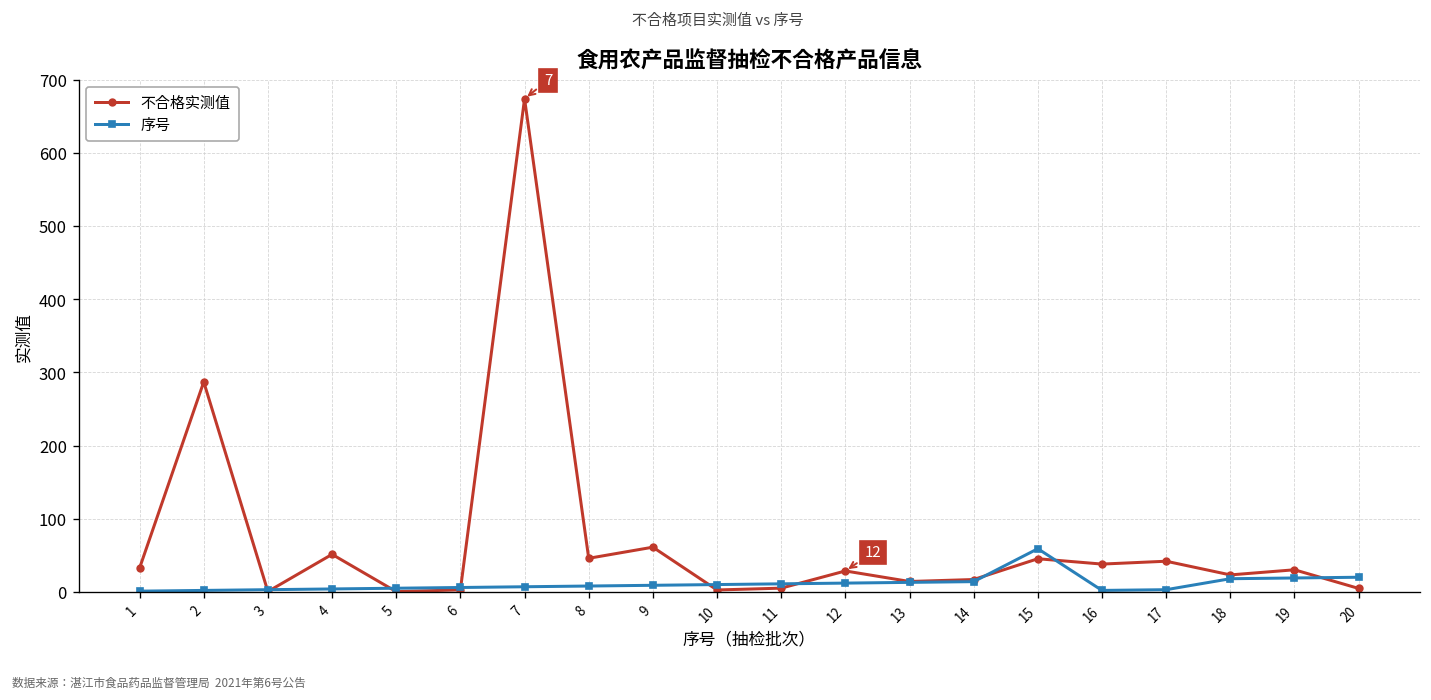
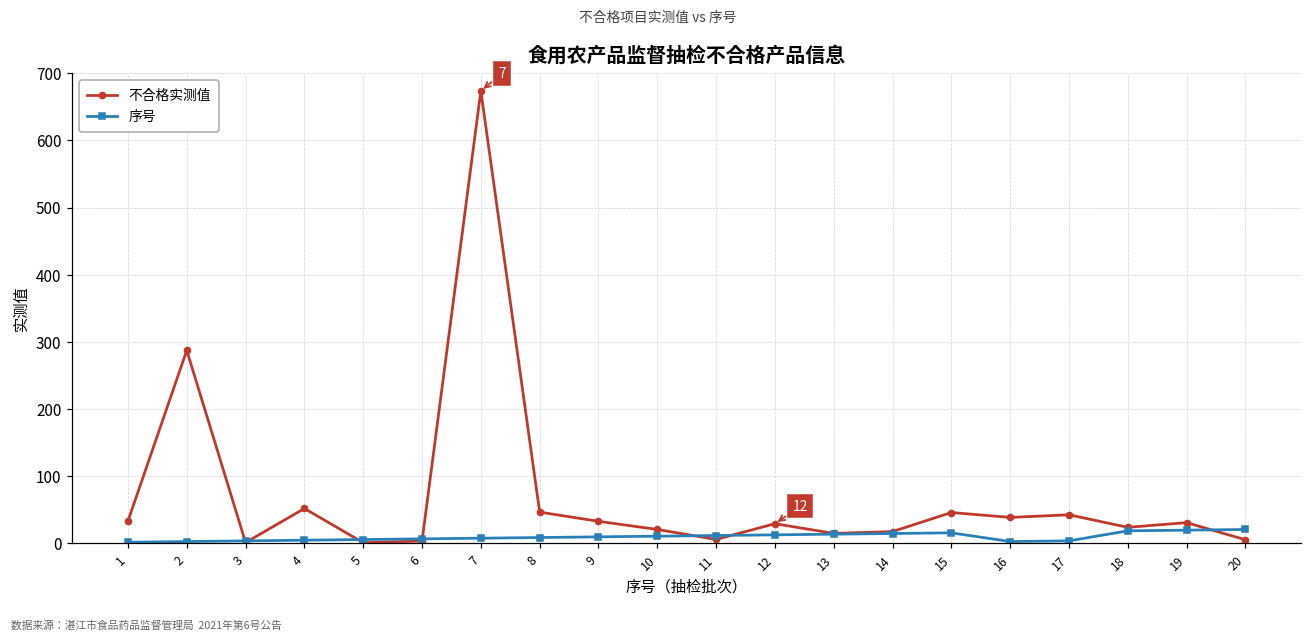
  {
    "不合格实测值": {
      "1": 30,
      "2": 290,
      "4": 50,
      "5": 0,
      "8": 50,
-     "9": 60,
-     "10": 0,
+     "9": 30,
+     "10": 20,
      "11": 10,
      "15": 50,
      "16": 40,
      "17": 40,
      "18": 20,
      "19": 30,
      "20": 0
    },
    "序号": {
      "1": 0,
      "2": 0,
      "4": 0,
      "5": 10,
      "7": 10,
      "8": 10,
      "9": 10,
      "10": 10,
      "11": 10,
-     "15": 60,
+     "15": 20,
      "16": 0,
      "17": 0,
      "18": 20,
      "19": 20,
      "20": 20
    }
  }
